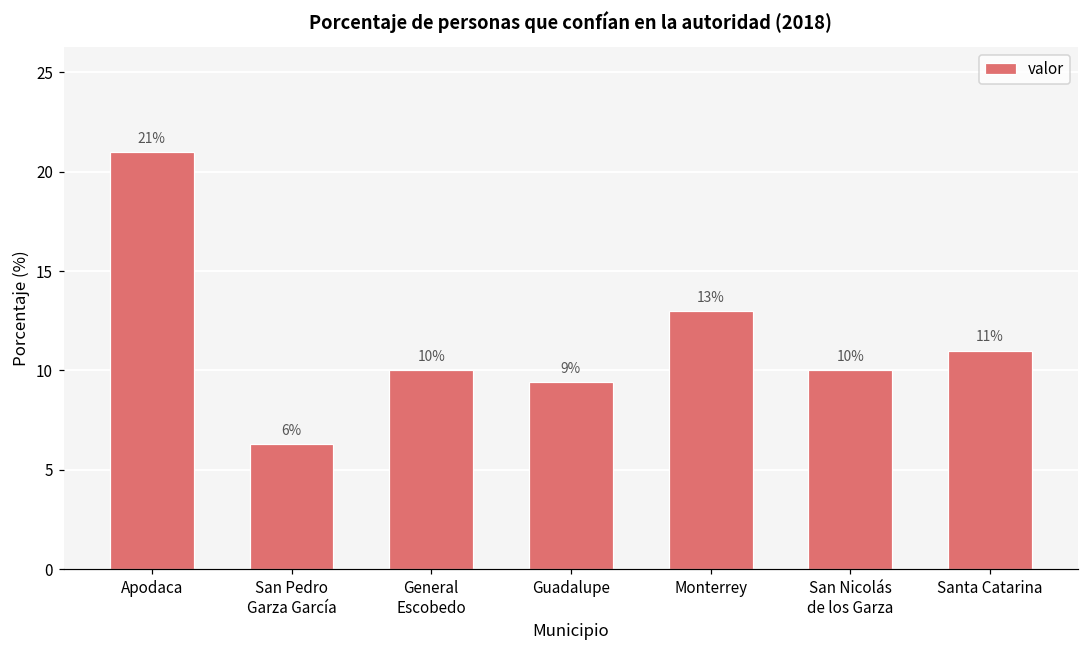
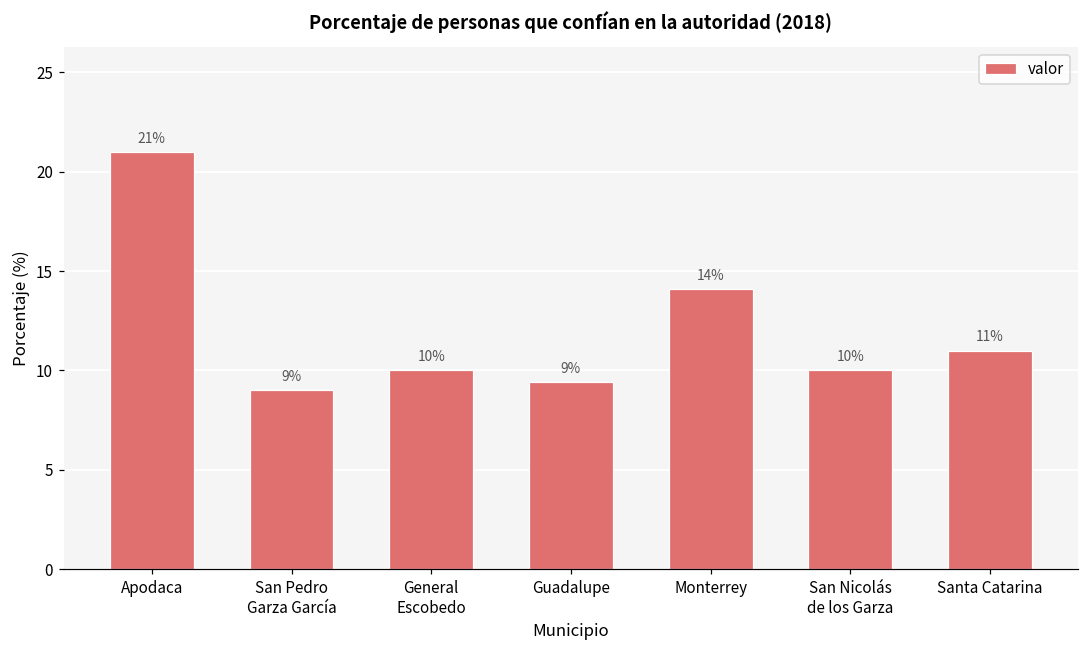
  {
    "Apodaca": "21%",
-   "San Pedro Garza García": "6%",
+   "San Pedro Garza García": "9%",
    "General Escobedo": "10%",
    "Guadalupe": "9%",
-   "Monterrey": "13%",
+   "Monterrey": "14%",
    "San Nicolás de los Garza": "10%",
    "Santa Catarina": "11%"
  }
